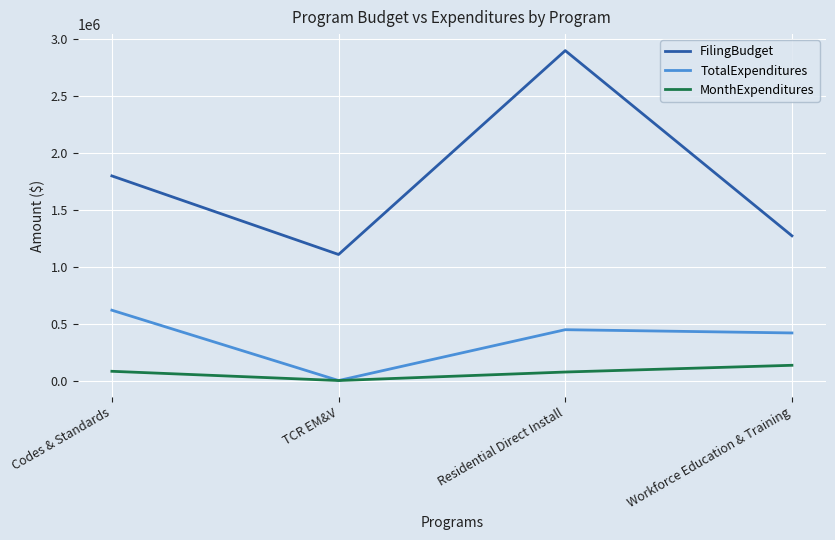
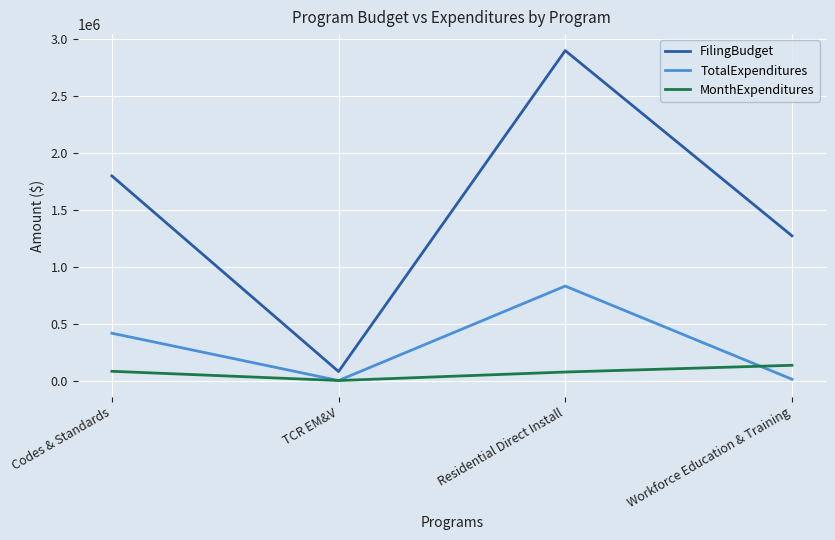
  {
    "FilingBudget": {
      "Codes & Standards": 1800000,
-     "TCR EM&V": 1110000,
+     "TCR EM&V": 80000,
      "Residential Direct Install": 2900000,
      "Workforce Education & Training": 1270000
    },
    "TotalExpenditures": {
-     "Codes & Standards": 620000,
-     "Residential Direct Install": 450000,
-     "Workforce Education & Training": 420000
+     "Codes & Standards": 420000,
+     "Residential Direct Install": 830000,
+     "Workforce Education & Training": 10000
    },
    "MonthExpenditures": {
      "Codes & Standards": 80000,
      "Residential Direct Install": 70000,
      "Workforce Education & Training": 130000
    }
  }
